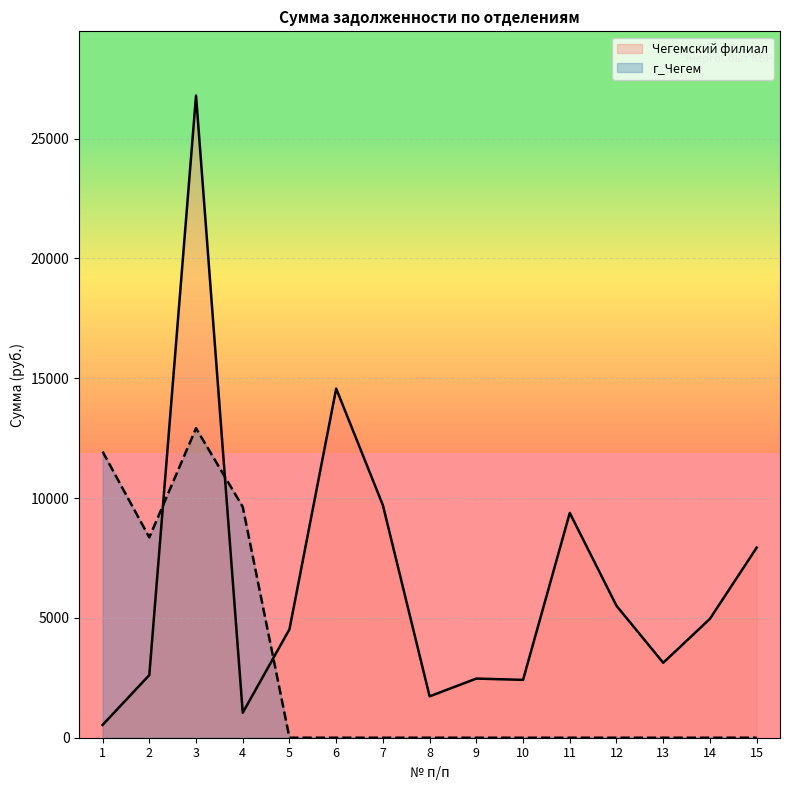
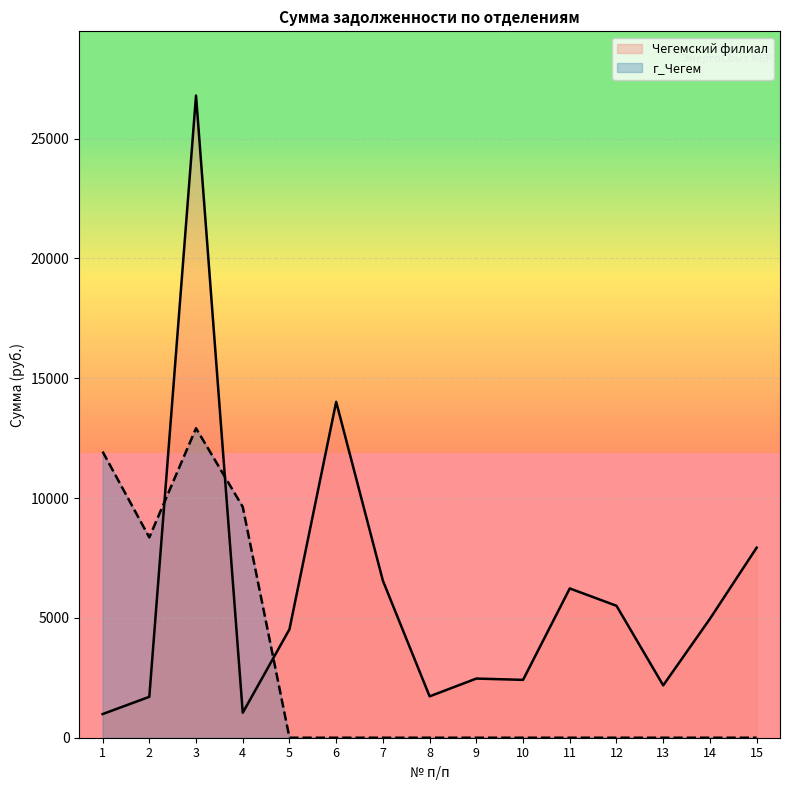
  {
    "Чегемский филиал": {
-     "1": 500,
-     "2": 2600,
+     "1": 1000,
+     "2": 1700,
      "3": 26800,
      "4": 1000,
      "5": 4500,
-     "6": 14600,
-     "7": 9700,
+     "6": 14000,
+     "7": 6600,
      "8": 1700,
      "9": 2500,
      "10": 2400,
-     "11": 9400,
+     "11": 6200,
      "12": 5500,
-     "13": 3100,
+     "13": 2200,
      "14": 5000,
      "15": 7900
    },
    "г_Чегем": {
      "1": 11900,
      "2": 8400,
      "3": 12900,
      "4": 9600,
      "5": 0,
      "6": 0,
      "7": 0,
      "8": 0,
      "9": 0,
      "10": 0,
      "11": 0,
      "12": 0,
      "13": 0,
      "14": 0,
      "15": 0
    }
  }
